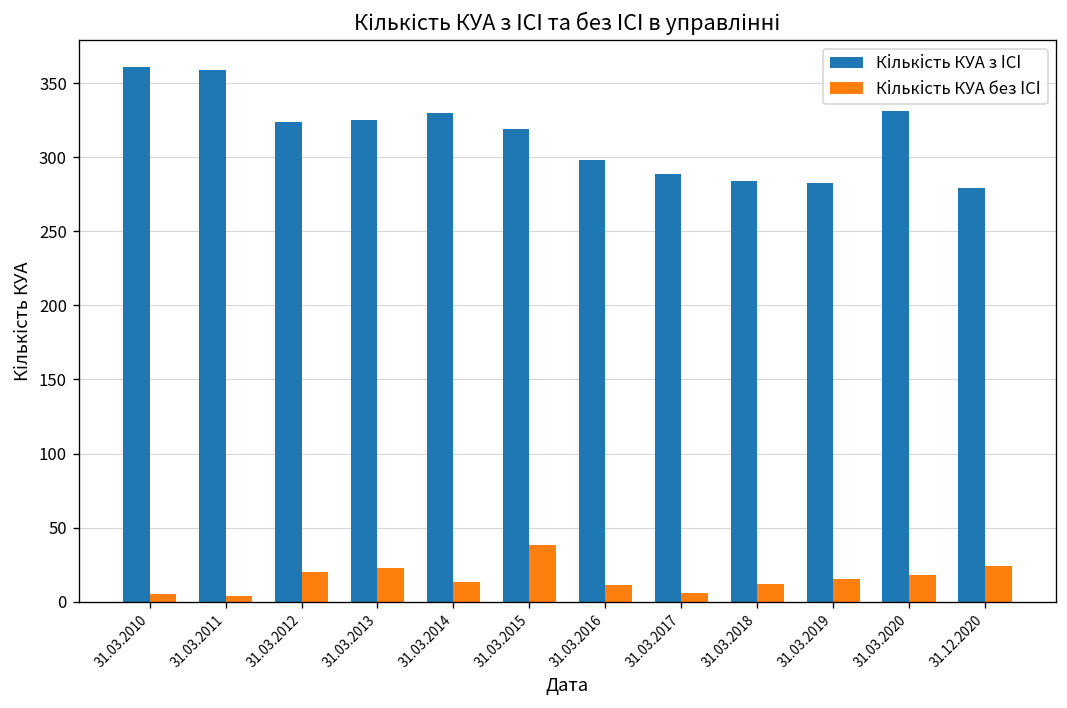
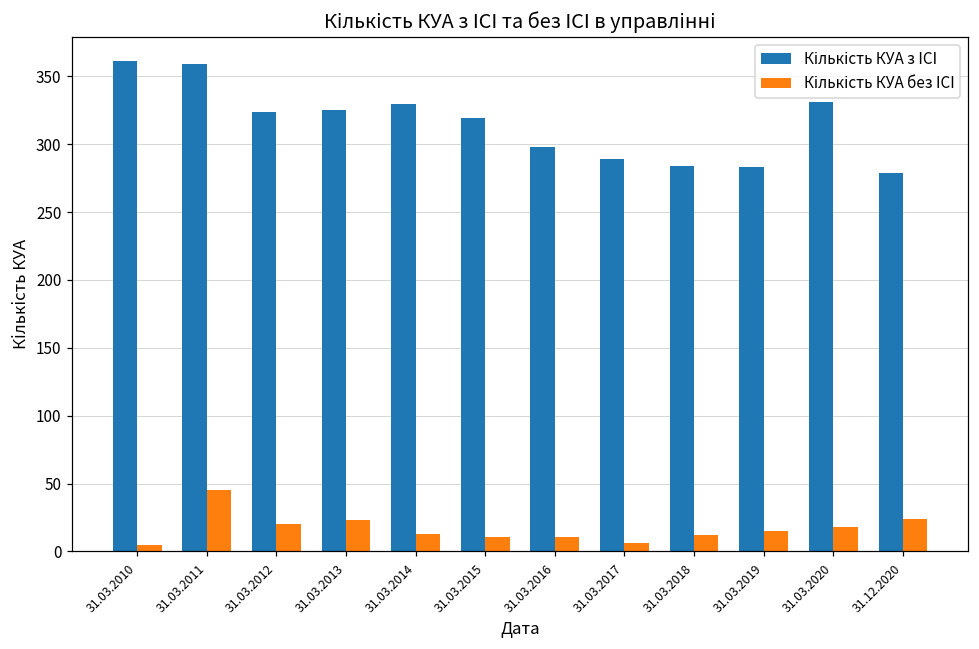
  {
    "Кількість КУА з ІСІ": {
      "31.03.2010": 361,
      "31.03.2011": 359,
      "31.03.2012": 324,
      "31.03.2013": 325,
      "31.03.2014": 330,
      "31.03.2015": 319,
      "31.03.2016": 298,
      "31.03.2017": 289,
      "31.03.2018": 284,
      "31.03.2019": 283,
      "31.03.2020": 331,
      "31.12.2020": 279
    },
    "Кількість КУА без ІСІ": {
      "31.03.2010": 5,
-     "31.03.2011": 4,
+     "31.03.2011": 45,
      "31.03.2012": 20,
      "31.03.2013": 23,
      "31.03.2014": 13,
-     "31.03.2015": 38,
+     "31.03.2015": 11,
      "31.03.2016": 11,
      "31.03.2017": 6,
      "31.03.2018": 12,
      "31.03.2019": 15,
      "31.03.2020": 18,
      "31.12.2020": 24
    }
  }
